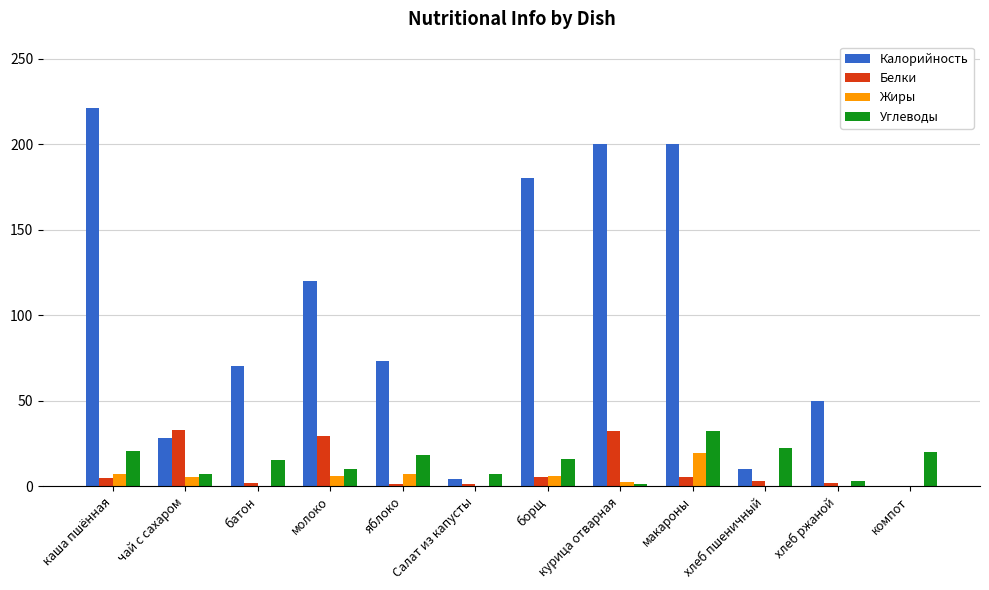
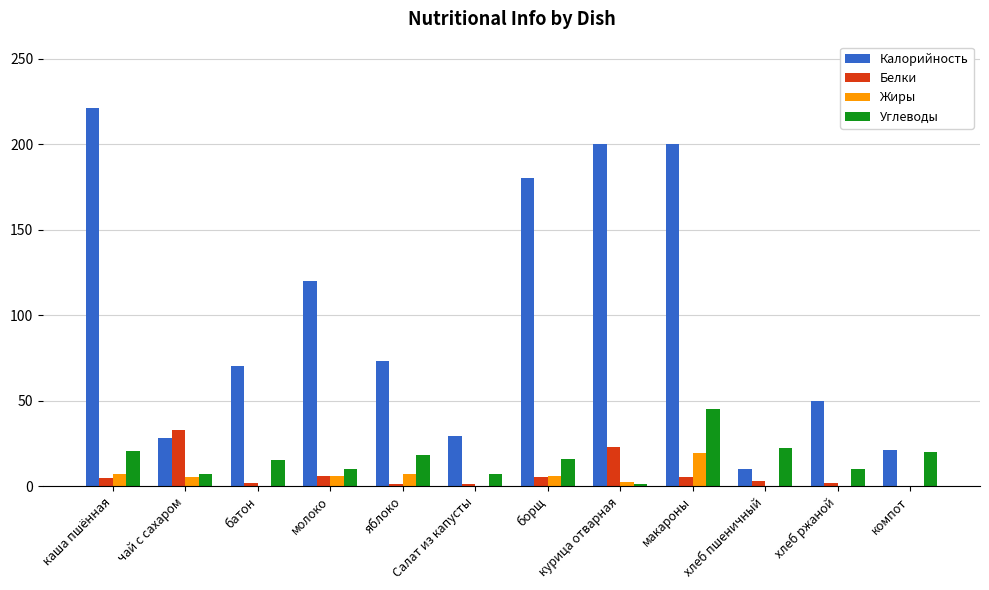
  {
    "Калорийность": {
      "каша пшённая": 221,
      "чай с сахаром": 28,
      "батон": 70,
      "молоко": 120,
      "яблоко": 73,
-     "Салат из капусты": 4,
+     "Салат из капусты": 29,
      "борщ": 180,
      "курица отварная": 200,
      "макароны": 200,
      "хлеб пшеничный": 10,
      "хлеб ржаной": 50,
-     "компот": 0
+     "компот": 21
    },
    "Белки": {
      "каша пшённая": 5,
      "чай с сахаром": 33,
      "батон": 2,
-     "молоко": 29,
+     "молоко": 6,
      "борщ": 5,
-     "курица отварная": 32,
+     "курица отварная": 23,
      "макароны": 5,
      "хлеб пшеничный": 3,
      "хлеб ржаной": 2,
      "компот": 0
    },
    "Жиры": {
      "каша пшённая": 7,
      "чай с сахаром": 5,
      "батон": 0,
      "молоко": 6,
      "яблоко": 7,
      "борщ": 6,
      "курица отварная": 2,
      "макароны": 19,
      "хлеб пшеничный": 0,
      "хлеб ржаной": 0,
      "компот": 0
    },
    "Углеводы": {
      "каша пшённая": 21,
      "чай с сахаром": 7,
      "батон": 15,
      "молоко": 10,
      "яблоко": 18,
      "Салат из капусты": 7,
      "борщ": 16,
-     "макароны": 32,
+     "макароны": 45,
      "хлеб пшеничный": 22,
-     "хлеб ржаной": 3,
+     "хлеб ржаной": 10,
      "компот": 20
    }
  }
